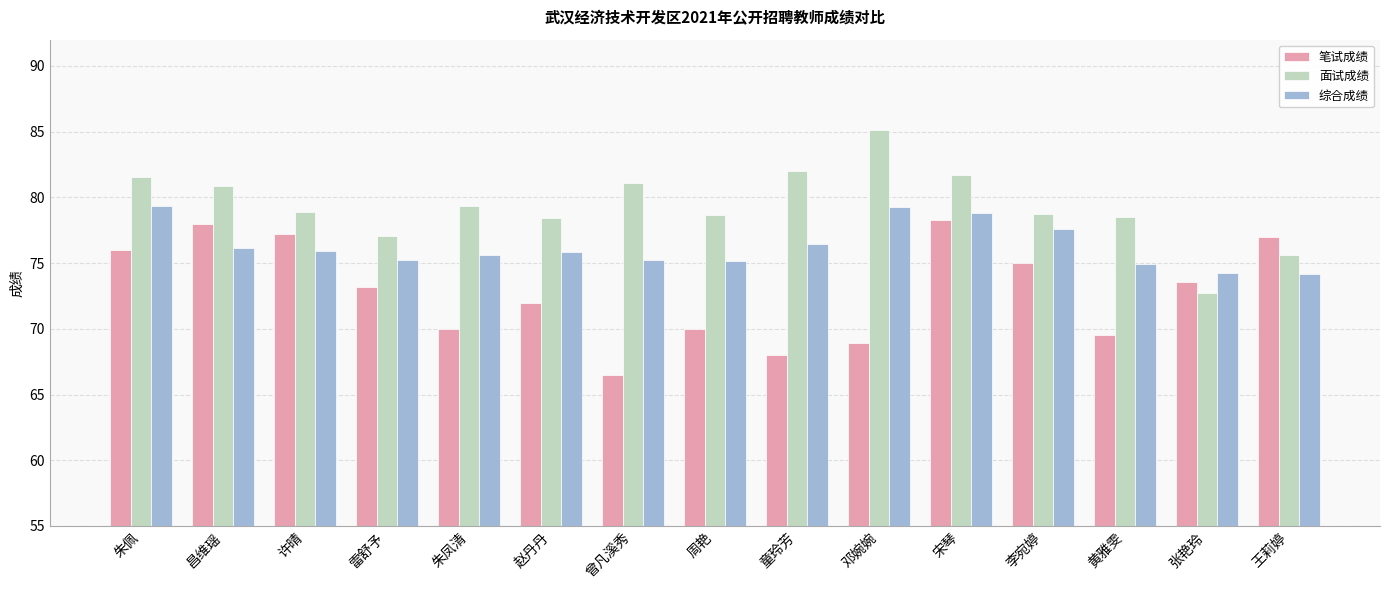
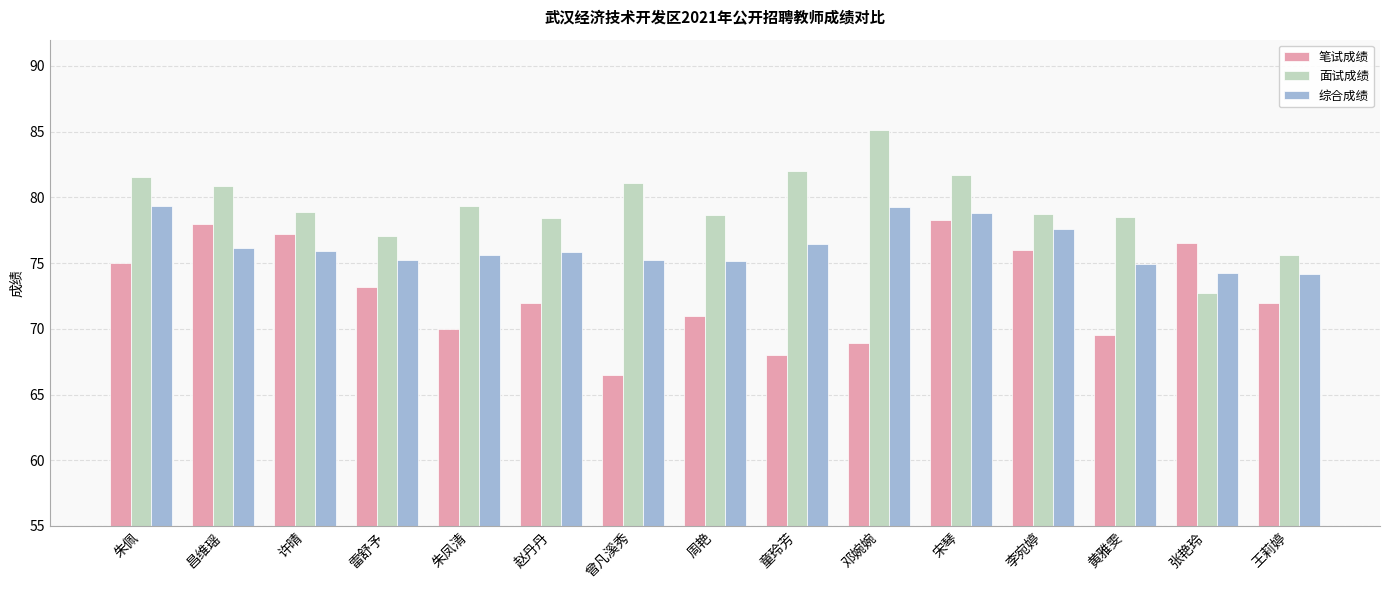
  {
    "笔试成绩": {
-     "朱佩": 76,
+     "朱佩": 75,
      "昌维瑶": 78.0,
      "许晴": 77.2,
      "雷舒予": 73.2,
      "朱凤清": 70.0,
      "赵丹丹": 72.0,
      "曾凡溪秀": 66.5,
-     "周艳": 70,
+     "周艳": 71,
      "童玲芳": 68.0,
      "邓婉婉": 68.9,
      "宋琴": 78.3,
-     "李宛婷": 75,
+     "李宛婷": 76,
      "黄雅雯": 69.5,
-     "张艳玲": 73.6,
-     "王莉婷": 77
+     "张艳玲": 76.5,
+     "王莉婷": 72
    }
  }
